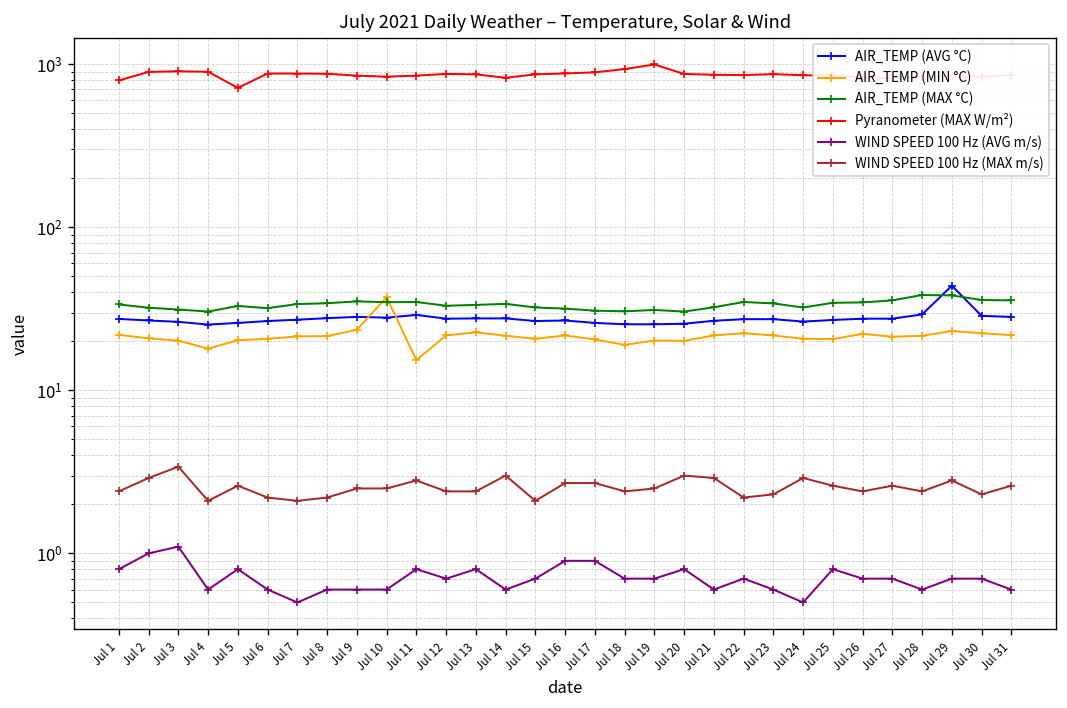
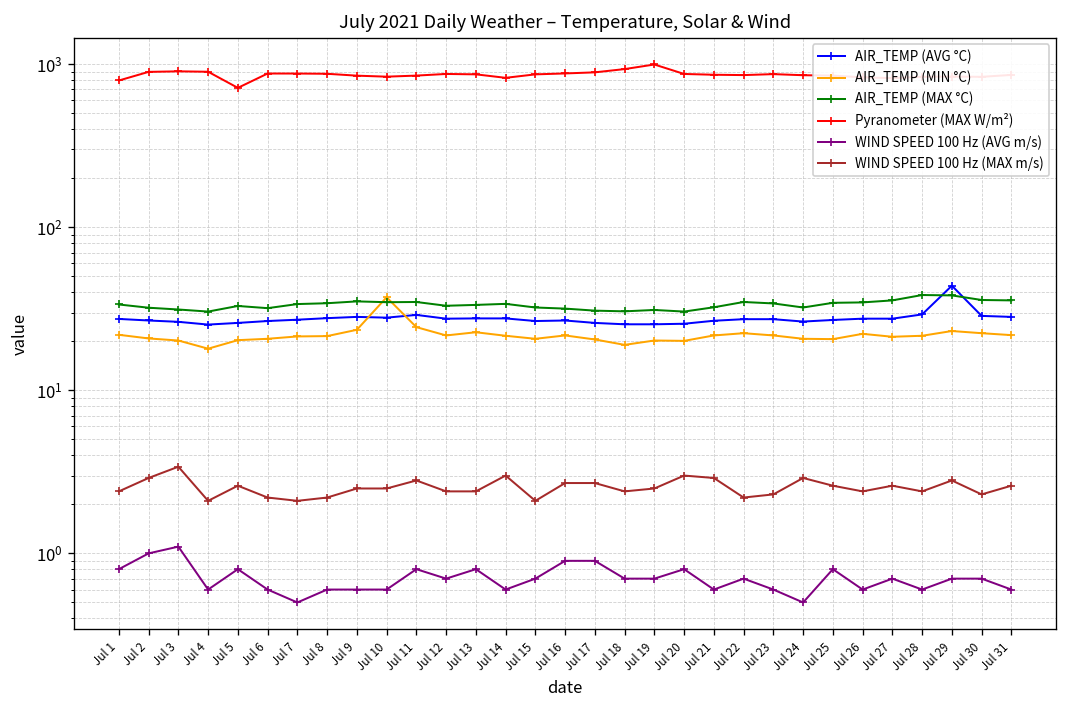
  {
    "AIR_TEMP (AVG °C)": {
      "Jul 1": 27,
      "Jul 2": 27,
      "Jul 3": 26,
      "Jul 4": 25,
      "Jul 5": 26,
      "Jul 6": 27,
      "Jul 7": 27,
      "Jul 8": 28,
      "Jul 9": 28,
      "Jul 10": 28,
      "Jul 11": 29,
      "Jul 12": 28,
      "Jul 13": 28,
      "Jul 14": 28,
      "Jul 15": 27,
      "Jul 16": 27,
      "Jul 17": 26,
      "Jul 18": 25,
      "Jul 19": 25,
      "Jul 20": 26,
      "Jul 21": 27,
      "Jul 22": 27,
      "Jul 23": 27,
      "Jul 24": 26,
      "Jul 25": 27,
      "Jul 26": 28,
      "Jul 27": 28,
      "Jul 28": 29,
      "Jul 29": 44,
      "Jul 30": 29,
      "Jul 31": 28
    },
    "AIR_TEMP (MIN °C)": {
      "Jul 1": 22,
      "Jul 2": 21,
      "Jul 3": 20,
      "Jul 4": 18,
      "Jul 5": 20,
      "Jul 6": 21,
      "Jul 7": 21,
      "Jul 8": 22,
      "Jul 9": 24,
      "Jul 10": 37,
-     "Jul 11": 15,
+     "Jul 11": 24,
      "Jul 12": 22,
      "Jul 13": 23,
      "Jul 14": 22,
      "Jul 15": 21,
      "Jul 16": 22,
      "Jul 17": 21,
      "Jul 18": 19,
      "Jul 19": 20,
      "Jul 20": 20,
      "Jul 21": 22,
      "Jul 22": 22,
      "Jul 23": 22,
      "Jul 24": 21,
      "Jul 25": 21,
      "Jul 26": 22,
      "Jul 27": 21,
      "Jul 28": 22,
      "Jul 29": 23,
      "Jul 30": 22,
      "Jul 31": 22
    },
    "AIR_TEMP (MAX °C)": {
      "Jul 1": 34,
      "Jul 2": 32,
      "Jul 3": 31,
      "Jul 4": 30,
      "Jul 5": 33,
      "Jul 6": 32,
      "Jul 7": 34,
      "Jul 8": 34,
      "Jul 9": 35,
      "Jul 10": 35,
      "Jul 11": 35,
      "Jul 12": 33,
      "Jul 13": 33,
      "Jul 14": 34,
      "Jul 15": 32,
      "Jul 16": 32,
      "Jul 17": 31,
      "Jul 18": 31,
      "Jul 19": 31,
      "Jul 20": 30,
      "Jul 21": 32,
      "Jul 22": 35,
      "Jul 23": 34,
      "Jul 24": 32,
      "Jul 25": 34,
      "Jul 26": 35,
      "Jul 27": 36,
      "Jul 28": 38,
      "Jul 29": 38,
      "Jul 30": 36,
      "Jul 31": 36
    },
    "Pyranometer (MAX W/m²)": {
      "Jul 1": 800,
      "Jul 2": 900,
      "Jul 3": 900,
      "Jul 4": 900,
      "Jul 5": 700,
      "Jul 6": 900,
      "Jul 7": 900,
      "Jul 8": 900,
      "Jul 9": 900,
      "Jul 10": 800,
      "Jul 11": 900,
      "Jul 12": 900,
      "Jul 13": 900,
      "Jul 14": 800,
      "Jul 15": 900,
      "Jul 16": 900,
      "Jul 17": 900,
      "Jul 18": 900,
      "Jul 19": 1000,
      "Jul 20": 900,
      "Jul 21": 900,
      "Jul 22": 900,
      "Jul 23": 900,
      "Jul 24": 900
    },
    "WIND SPEED 100 Hz (AVG m/s)": {
      "Jul 1": 0.8,
      "Jul 2": 1.0,
      "Jul 3": 1.1,
      "Jul 4": 0.6,
      "Jul 5": 0.8,
      "Jul 6": 0.6,
      "Jul 7": 0.5,
      "Jul 8": 0.6,
      "Jul 9": 0.6,
      "Jul 10": 0.6,
      "Jul 11": 0.8,
      "Jul 12": 0.7,
      "Jul 13": 0.8,
      "Jul 14": 0.6,
      "Jul 15": 0.7,
      "Jul 16": 0.9,
      "Jul 17": 0.9,
      "Jul 18": 0.7,
      "Jul 19": 0.7,
      "Jul 20": 0.8,
      "Jul 21": 0.6,
      "Jul 22": 0.7,
      "Jul 23": 0.6,
      "Jul 24": 0.5,
      "Jul 25": 0.8,
-     "Jul 26": 0.7,
+     "Jul 26": 0.6,
      "Jul 27": 0.7,
      "Jul 28": 0.6,
      "Jul 29": 0.7,
      "Jul 30": 0.7,
      "Jul 31": 0.6
    },
    "WIND SPEED 100 Hz (MAX m/s)": {
      "Jul 1": 2.4,
      "Jul 2": 2.9,
      "Jul 3": 3.4,
      "Jul 4": 2.1,
      "Jul 5": 2.6,
      "Jul 6": 2.2,
      "Jul 7": 2.1,
      "Jul 8": 2.2,
      "Jul 9": 2.5,
      "Jul 10": 2.5,
      "Jul 11": 2.8,
      "Jul 12": 2.4,
      "Jul 13": 2.4,
      "Jul 14": 3.0,
      "Jul 15": 2.1,
      "Jul 16": 2.7,
      "Jul 17": 2.7,
      "Jul 18": 2.4,
      "Jul 19": 2.5,
      "Jul 20": 3.0,
      "Jul 21": 2.9,
      "Jul 22": 2.2,
      "Jul 23": 2.3,
      "Jul 24": 2.9,
      "Jul 25": 2.6,
      "Jul 26": 2.4,
      "Jul 27": 2.6,
      "Jul 28": 2.4,
      "Jul 29": 2.8,
      "Jul 30": 2.3,
      "Jul 31": 2.6
    }
  }
